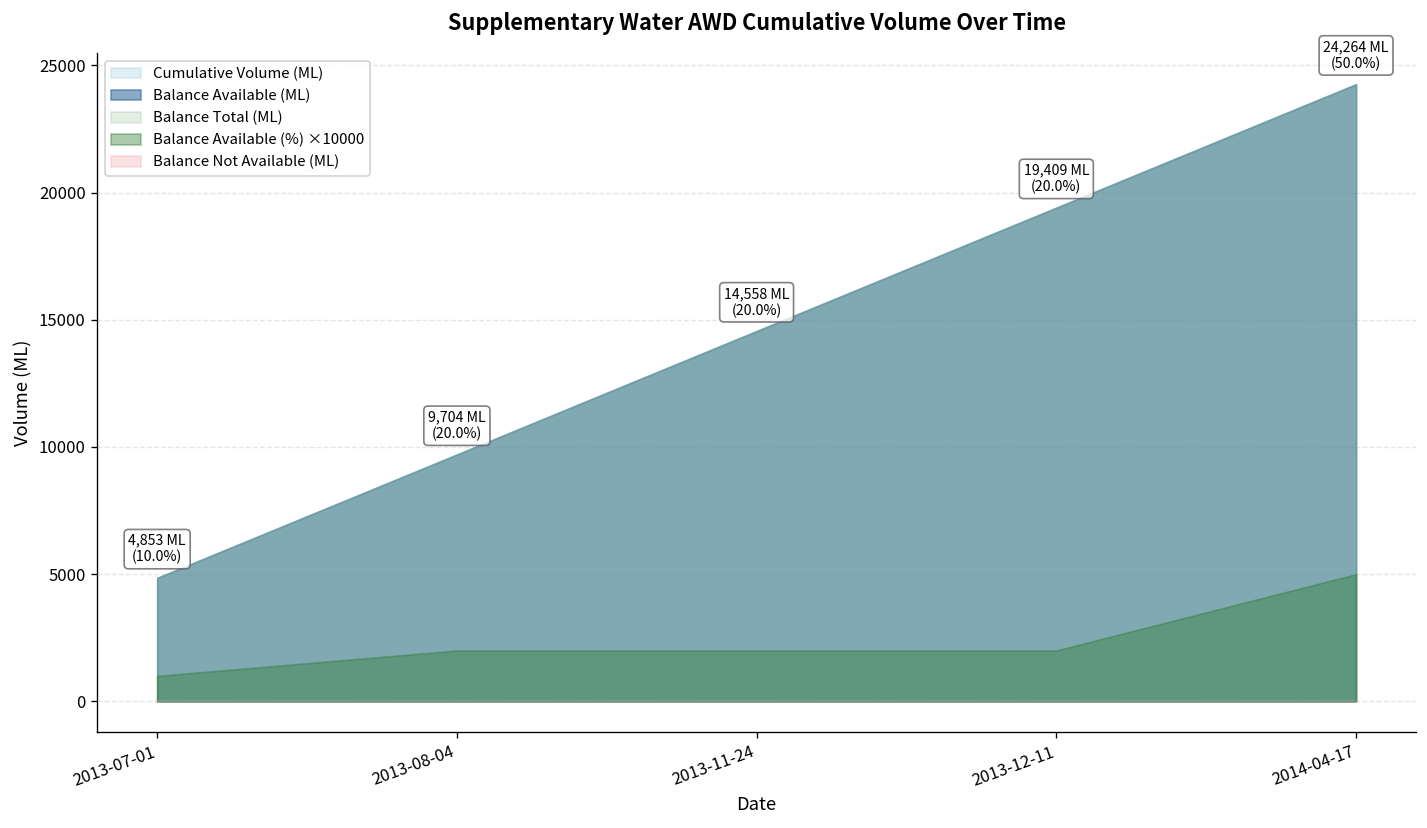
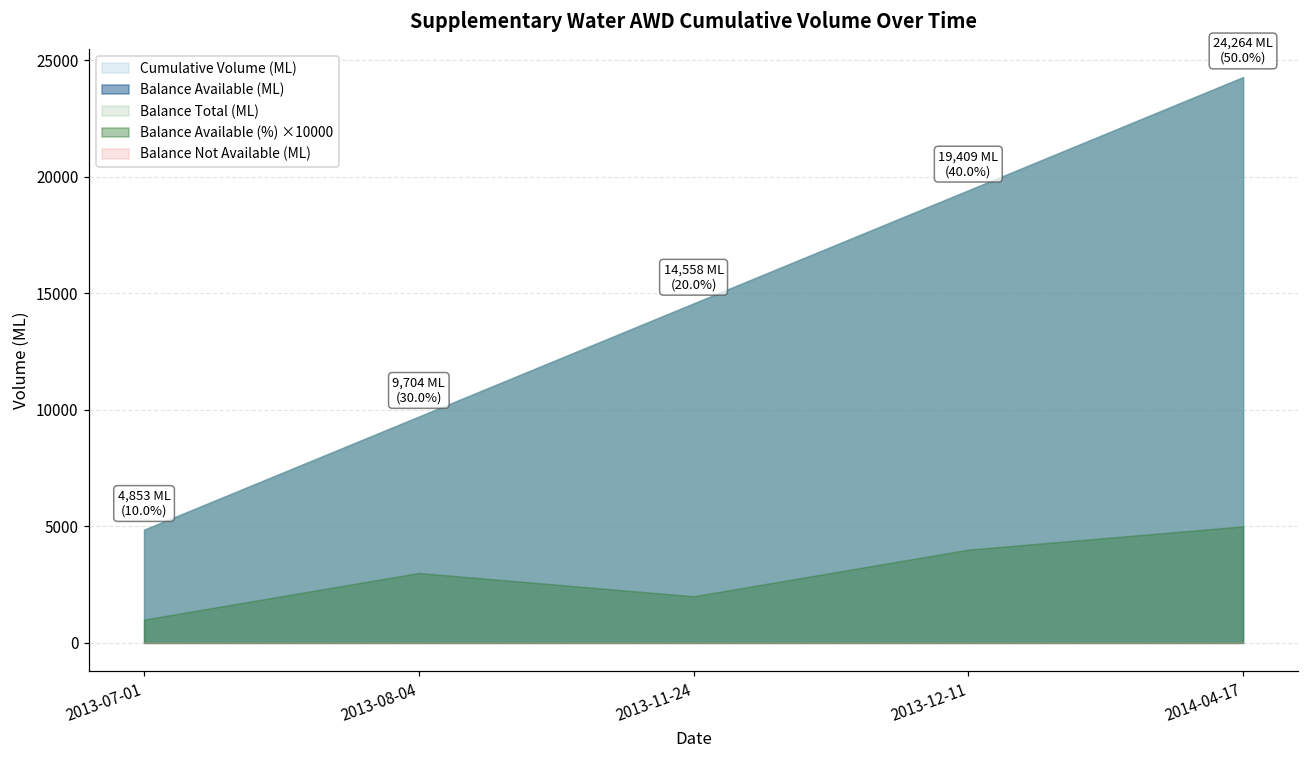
  {
    "Balance Available (%) ×10000": {
-     "2013-08-04": "(20.0%)",
-     "2013-12-11": "(20.0%)"
+     "2013-08-04": "(30.0%)",
+     "2013-12-11": "(40.0%)"
    }
  }
